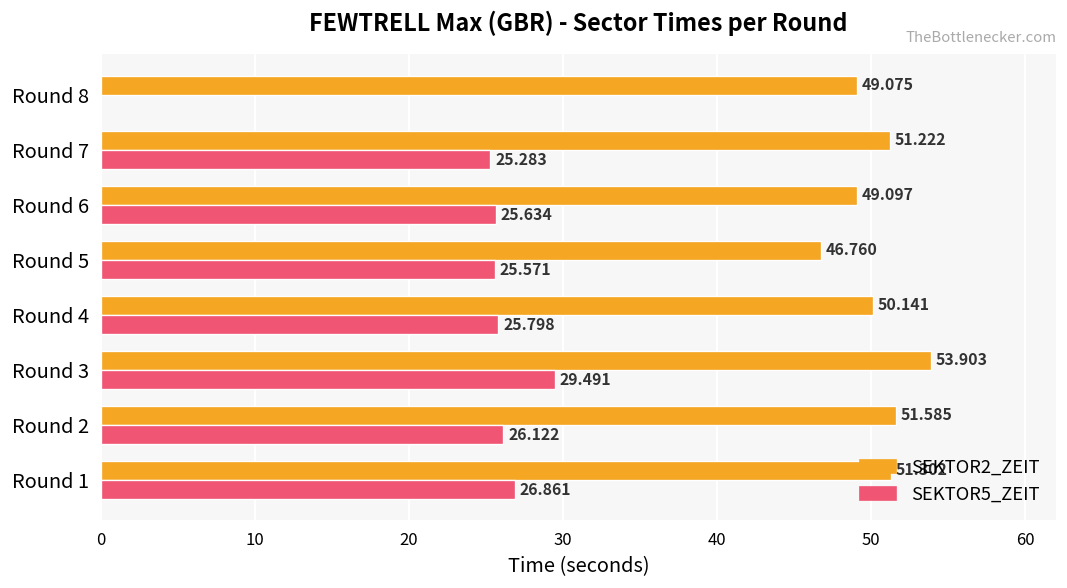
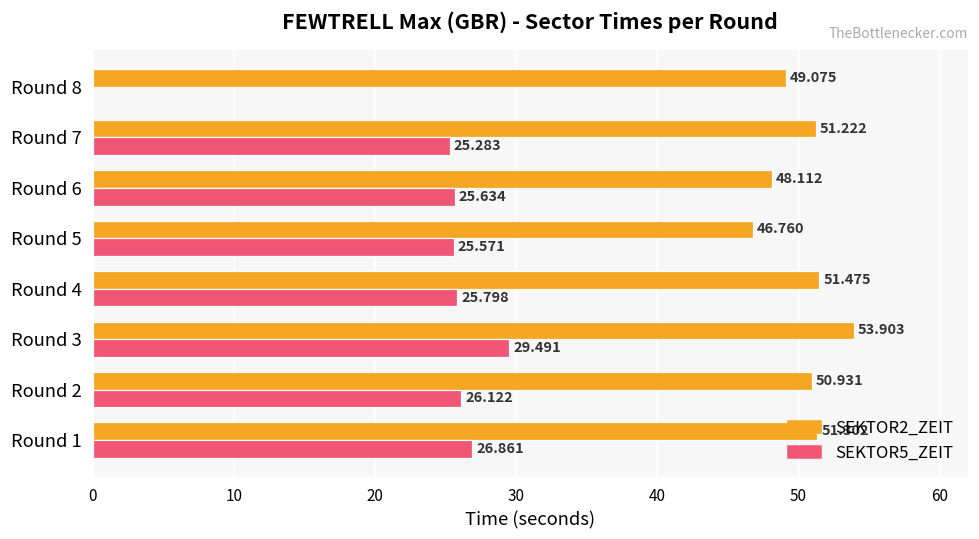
  {
    "SEKTOR2_ZEIT": {
      "Round 8": 49.075,
      "Round 7": 51.222,
-     "Round 6": 49.097,
+     "Round 6": 48.112,
      "Round 5": 46.760,
-     "Round 4": 50.141,
+     "Round 4": 51.475,
      "Round 3": 53.903,
-     "Round 2": 51.585,
+     "Round 2": 50.931,
      "Round 1": 51.302
    }
  }
